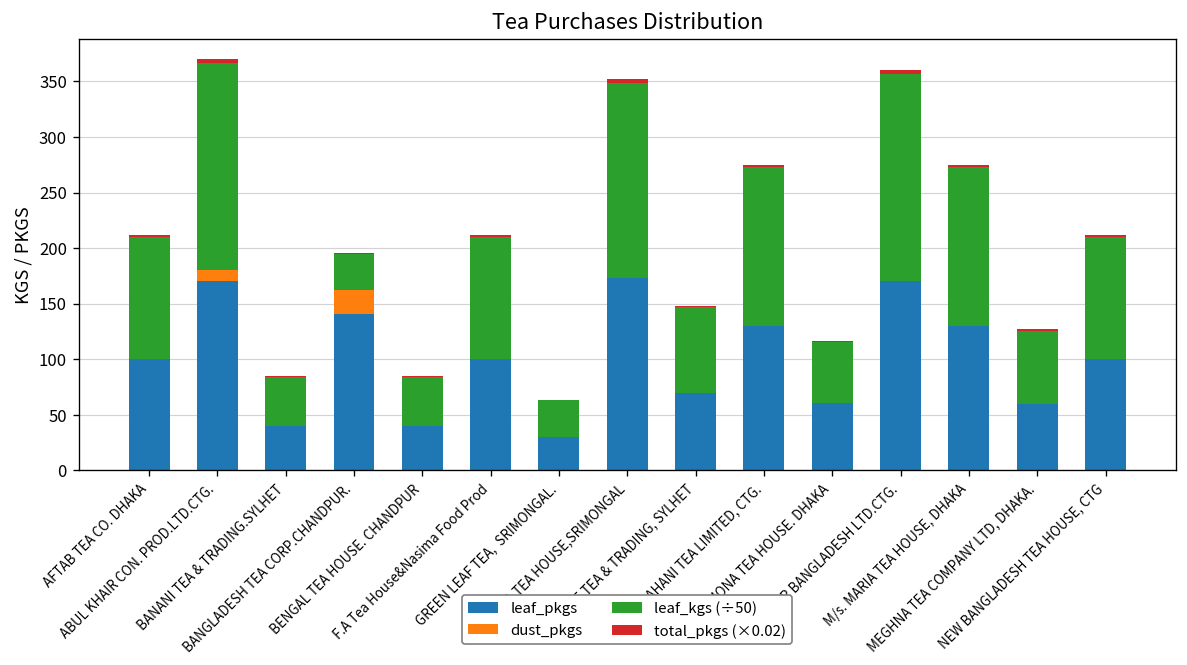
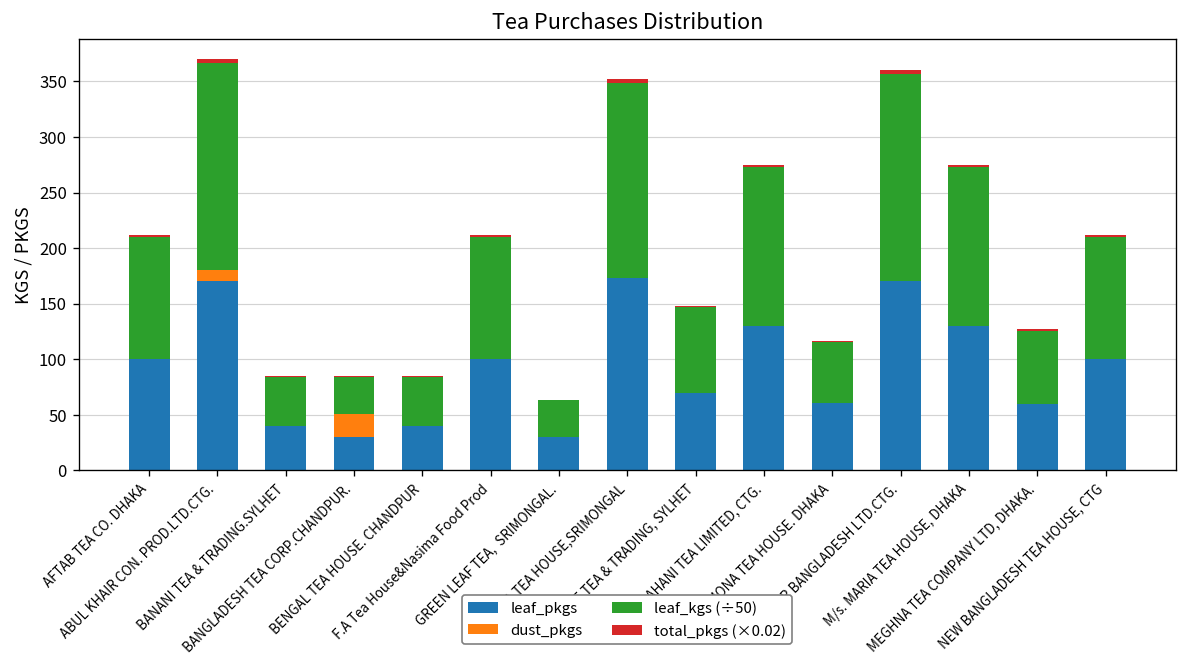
  {
    "leaf_pkgs": {
      "AFTAB TEA CO. DHAKA": 100,
      "ABUL KHAIR CON. PROD.LTD.CTG.": 170,
      "BANANI TEA & TRADING.SYLHET": 40,
-     "BANGLADESH TEA CORP.CHANDPUR.": 140,
+     "BANGLADESH TEA CORP.CHANDPUR.": 30,
      "BENGAL TEA HOUSE. CHANDPUR": 40,
      "F.A Tea House&Nasima Food Prod": 100,
      "GREEN LEAF TEA, SRIMONGAL.": 30,
      "GUPTA TEA HOUSE,SRIMONGAL": 170,
      "HOQUE TEA & TRADING, SYLHET": 70,
      "ISPAHANI TEA LIMITED, CTG.": 130,
      "KAMONA TEA HOUSE. DHAKA": 60,
      "UNILEVER BANGLADESH LTD.CTG.": 170,
      "M/s. MARIA TEA HOUSE, DHAKA": 130,
      "MEGHNA TEA COMPANY LTD, DHAKA.": 60,
      "NEW BANGLADESH TEA HOUSE, CTG": 100
    },
    "dust_pkgs": {
      "AFTAB TEA CO. DHAKA": 0,
      "ABUL KHAIR CON. PROD.LTD.CTG.": 10,
      "BANANI TEA & TRADING.SYLHET": 0,
      "BANGLADESH TEA CORP.CHANDPUR.": 20,
      "BENGAL TEA HOUSE. CHANDPUR": 0,
      "F.A Tea House&Nasima Food Prod": 0,
      "GREEN LEAF TEA, SRIMONGAL.": 0,
      "GUPTA TEA HOUSE,SRIMONGAL": 0,
      "HOQUE TEA & TRADING, SYLHET": 0,
      "ISPAHANI TEA LIMITED, CTG.": 0,
      "KAMONA TEA HOUSE. DHAKA": 0,
      "UNILEVER BANGLADESH LTD.CTG.": 0,
      "M/s. MARIA TEA HOUSE, DHAKA": 0,
      "MEGHNA TEA COMPANY LTD, DHAKA.": 0,
      "NEW BANGLADESH TEA HOUSE, CTG": 0
    },
    "leaf_kgs (÷50)": {
      "AFTAB TEA CO. DHAKA": 110,
      "ABUL KHAIR CON. PROD.LTD.CTG.": 190,
      "BANANI TEA & TRADING.SYLHET": 40,
      "BANGLADESH TEA CORP.CHANDPUR.": 30,
      "BENGAL TEA HOUSE. CHANDPUR": 40,
      "F.A Tea House&Nasima Food Prod": 110,
      "GREEN LEAF TEA, SRIMONGAL.": 30,
      "GUPTA TEA HOUSE,SRIMONGAL": 180,
      "HOQUE TEA & TRADING, SYLHET": 80,
      "ISPAHANI TEA LIMITED, CTG.": 140,
      "KAMONA TEA HOUSE. DHAKA": 50,
      "UNILEVER BANGLADESH LTD.CTG.": 190,
      "M/s. MARIA TEA HOUSE, DHAKA": 140,
      "MEGHNA TEA COMPANY LTD, DHAKA.": 70,
      "NEW BANGLADESH TEA HOUSE, CTG": 110
    },
    "total_pkgs (×0.02)": {
      "ABUL KHAIR CON. PROD.LTD.CTG.": 0,
      "GUPTA TEA HOUSE,SRIMONGAL": 0,
      "UNILEVER BANGLADESH LTD.CTG.": 0
    }
  }
